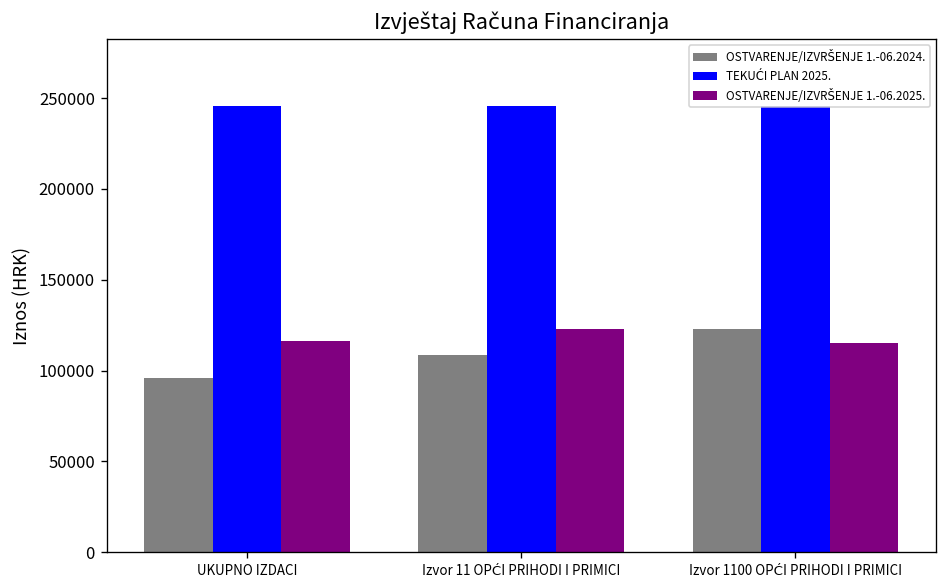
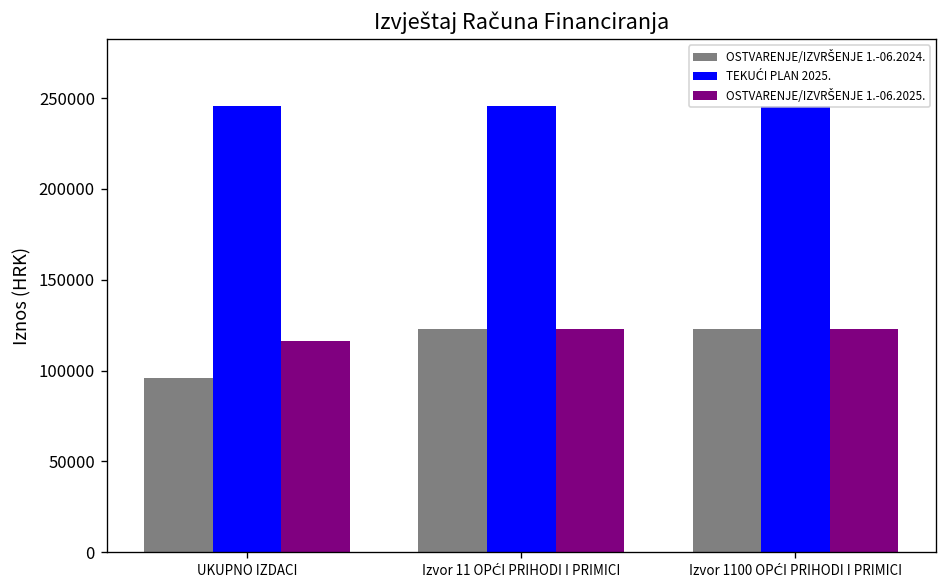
  {
    "OSTVARENJE/IZVRŠENJE 1.-06.2024.": {
      "UKUPNO IZDACI": 96000,
-     "Izvor 11 OPĆI PRIHODI I PRIMICI": 108000,
+     "Izvor 11 OPĆI PRIHODI I PRIMICI": 123000,
      "Izvor 1100 OPĆI PRIHODI I PRIMICI": 123000
    },
    "TEKUĆI PLAN 2025.": {
      "UKUPNO IZDACI": 245000,
      "Izvor 11 OPĆI PRIHODI I PRIMICI": 245000
    },
    "OSTVARENJE/IZVRŠENJE 1.-06.2025.": {
      "UKUPNO IZDACI": 116000,
      "Izvor 11 OPĆI PRIHODI I PRIMICI": 123000,
-     "Izvor 1100 OPĆI PRIHODI I PRIMICI": 115000
+     "Izvor 1100 OPĆI PRIHODI I PRIMICI": 123000
    }
  }
